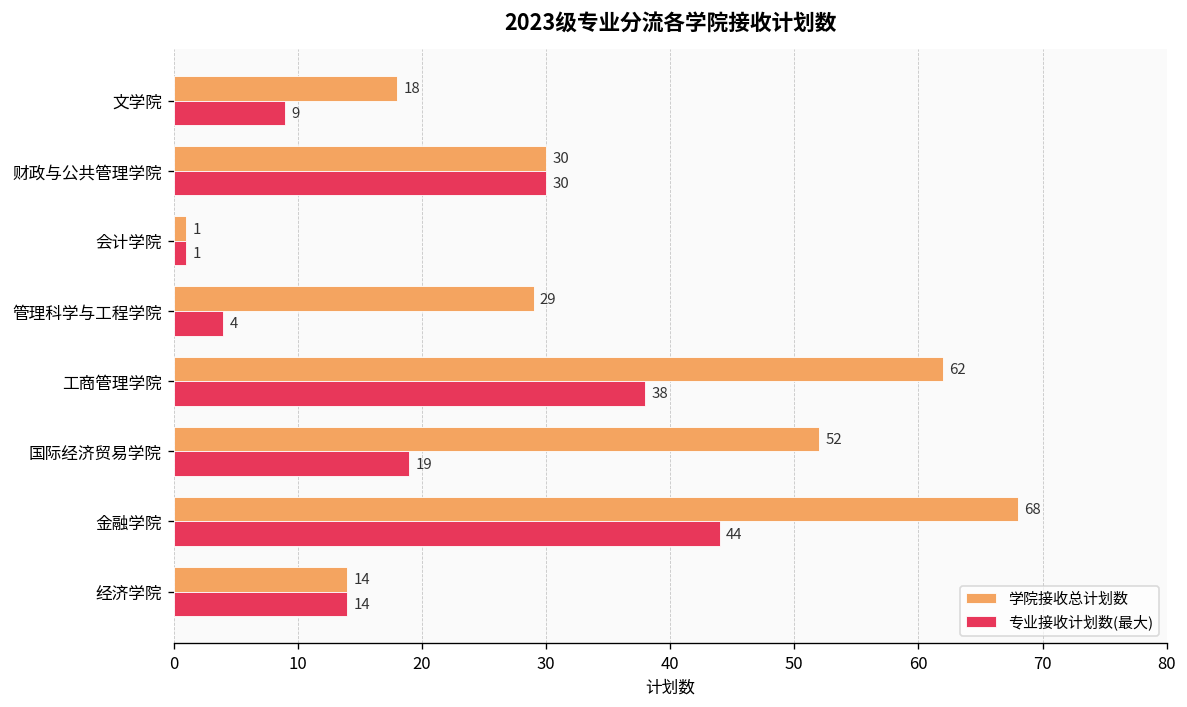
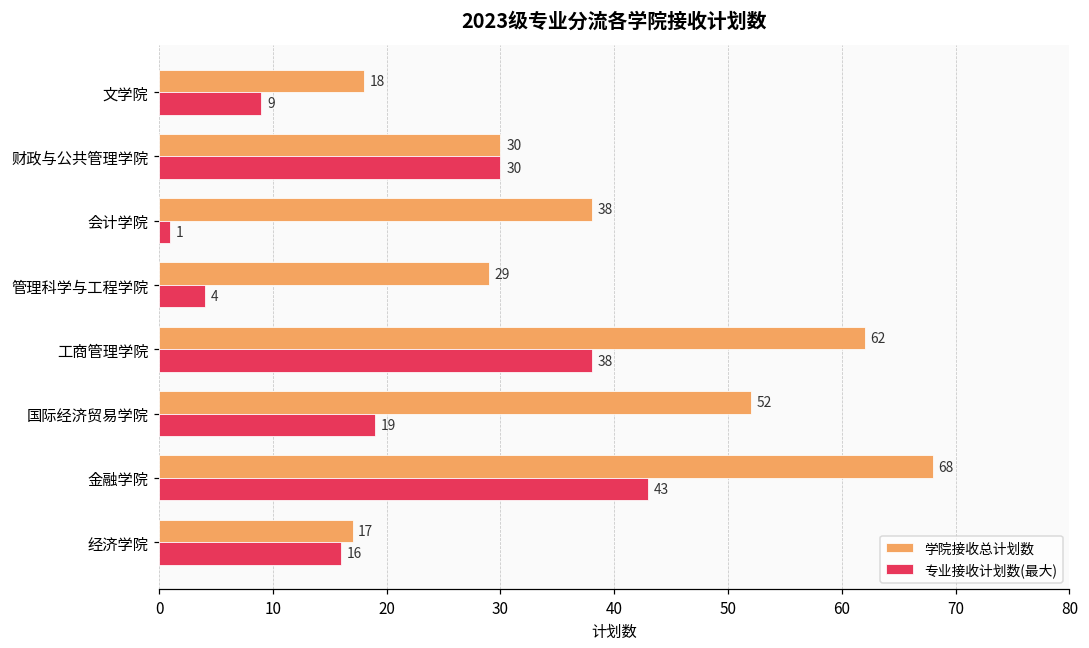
  {
    "学院接收总计划数": {
      "文学院": 18,
      "财政与公共管理学院": 30,
-     "会计学院": 1,
+     "会计学院": 38,
      "管理科学与工程学院": 29,
      "工商管理学院": 62,
      "国际经济贸易学院": 52,
      "金融学院": 68,
-     "经济学院": 14
+     "经济学院": 17
    },
    "专业接收计划数(最大)": {
      "文学院": 9,
      "财政与公共管理学院": 30,
      "会计学院": 1,
      "管理科学与工程学院": 4,
      "工商管理学院": 38,
      "国际经济贸易学院": 19,
-     "金融学院": 44,
-     "经济学院": 14
+     "金融学院": 43,
+     "经济学院": 16
    }
  }
